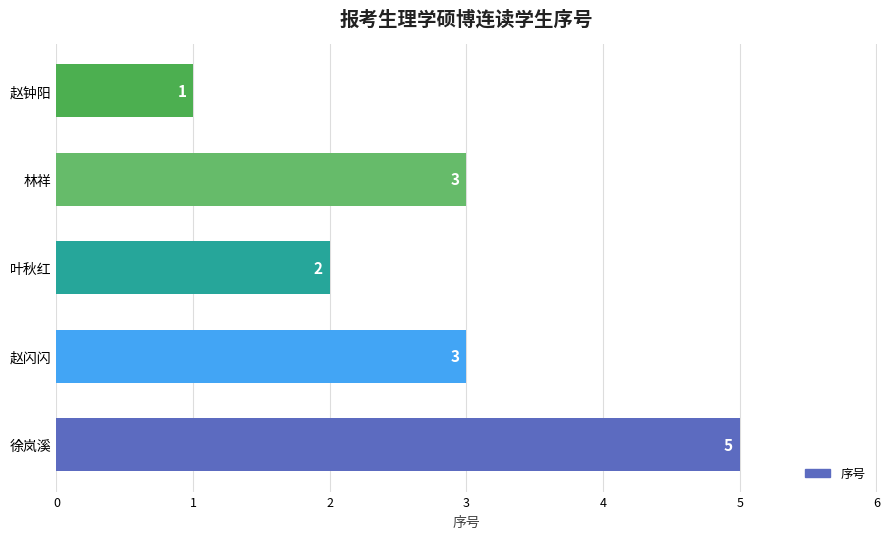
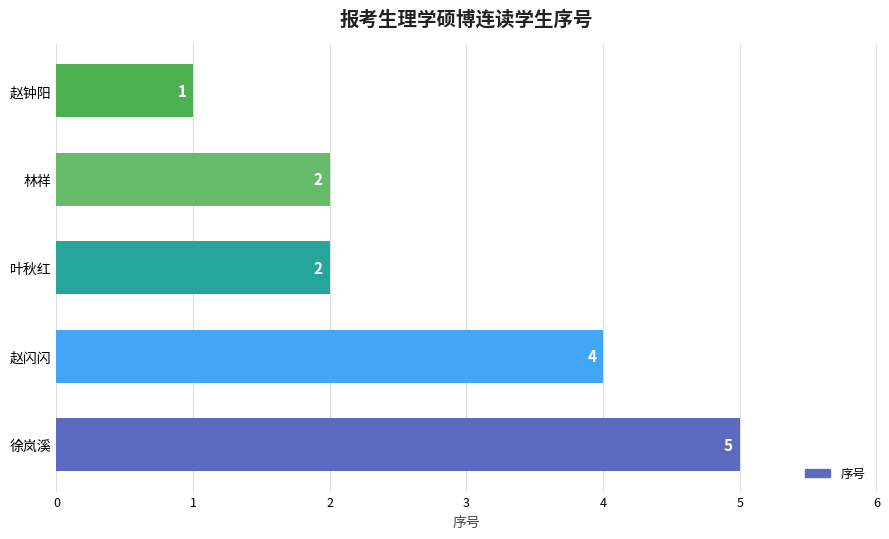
  {
    "赵钟阳": 1,
-   "林祥": 3,
+   "林祥": 2,
    "叶秋红": 2,
-   "赵闪闪": 3,
+   "赵闪闪": 4,
    "徐岚溪": 5
  }
